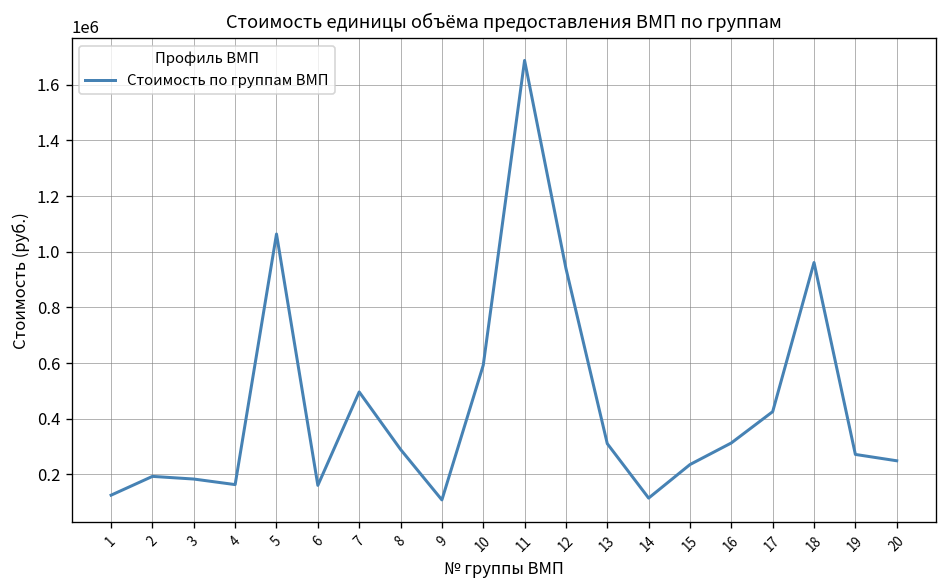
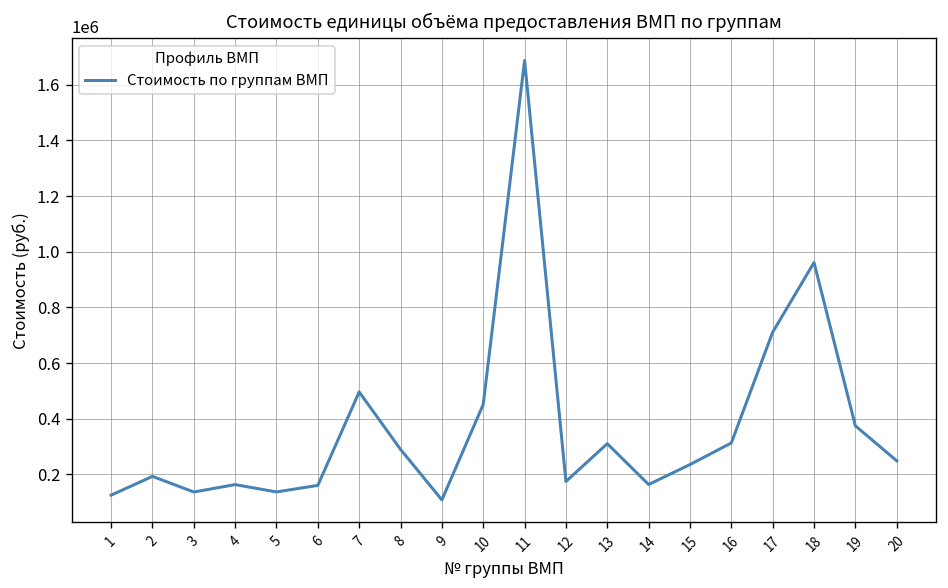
  {
    "1": 130000,
    "2": 190000,
-   "3": 180000,
+   "3": 140000,
    "4": 160000,
-   "5": 1060000,
+   "5": 140000,
    "6": 160000,
    "7": 500000,
    "8": 290000,
    "9": 110000,
-   "10": 590000,
+   "10": 450000,
    "11": 1690000,
-   "12": 940000,
+   "12": 170000,
    "13": 310000,
-   "14": 120000,
+   "14": 160000,
    "15": 240000,
    "16": 310000,
-   "17": 430000,
+   "17": 710000,
    "18": 960000,
-   "19": 270000,
+   "19": 370000,
    "20": 250000
  }
